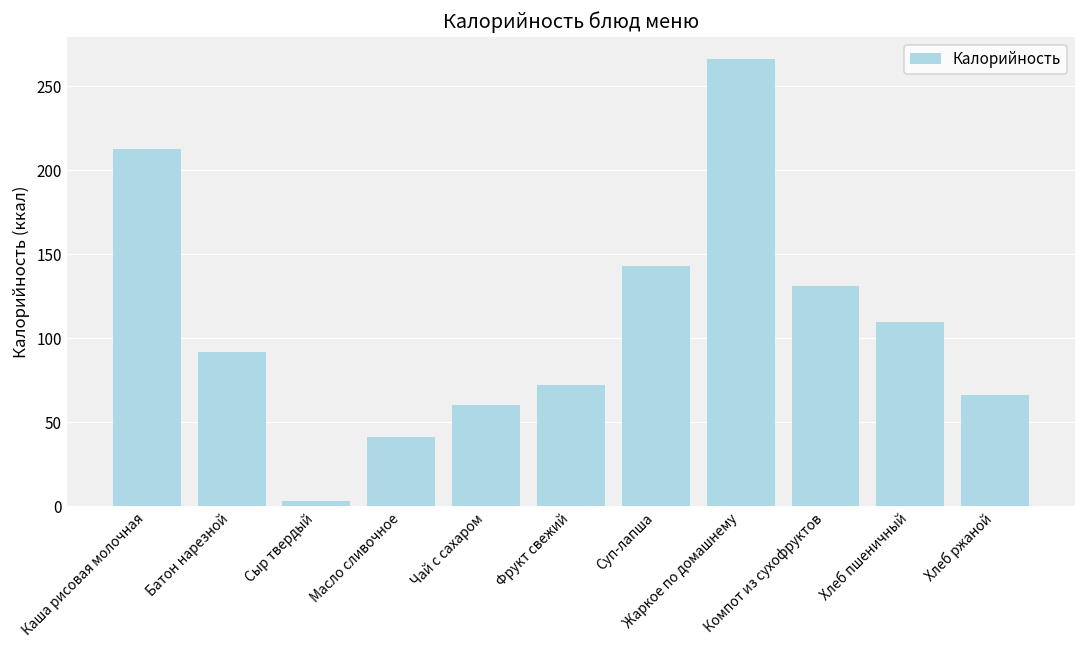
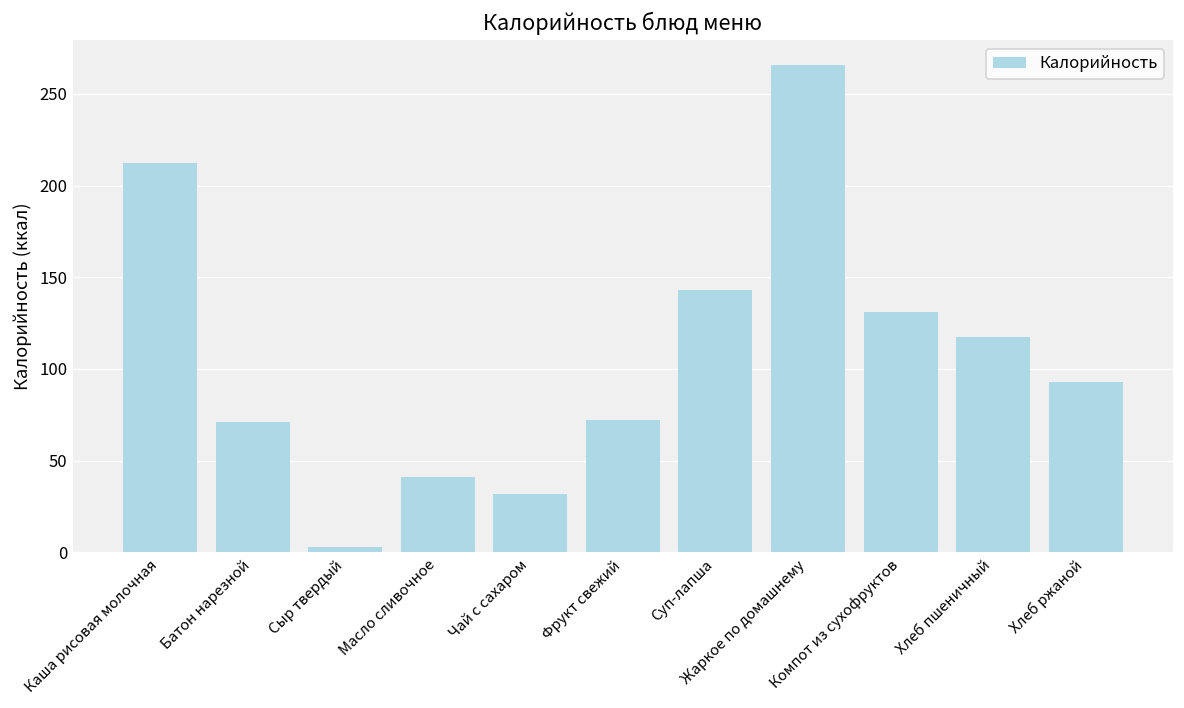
  {
    "Каша рисовая молочная": 212,
-   "Батон нарезной": 92,
+   "Батон нарезной": 71,
    "Сыр твердый": 3,
    "Масло сливочное": 41,
-   "Чай с сахаром": 60,
+   "Чай с сахаром": 32,
    "Фрукт свежий": 72,
    "Суп-лапша": 143,
    "Жаркое по домашнему": 266,
    "Компот из сухофруктов": 131,
-   "Хлеб пшеничный": 110,
-   "Хлеб ржаной": 66
+   "Хлеб пшеничный": 118,
+   "Хлеб ржаной": 93
  }
